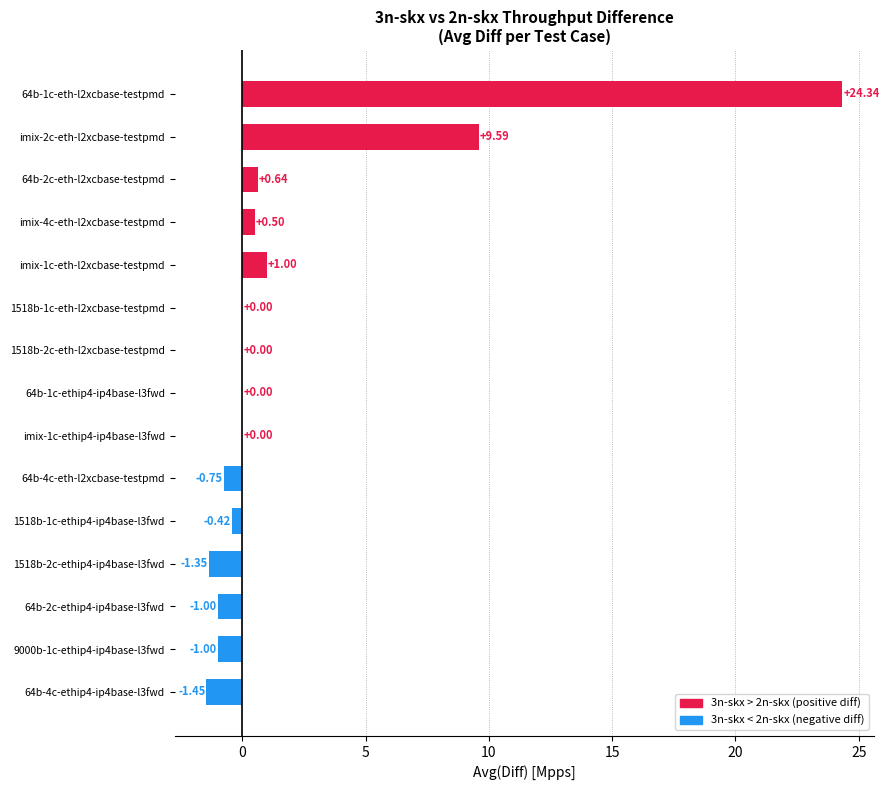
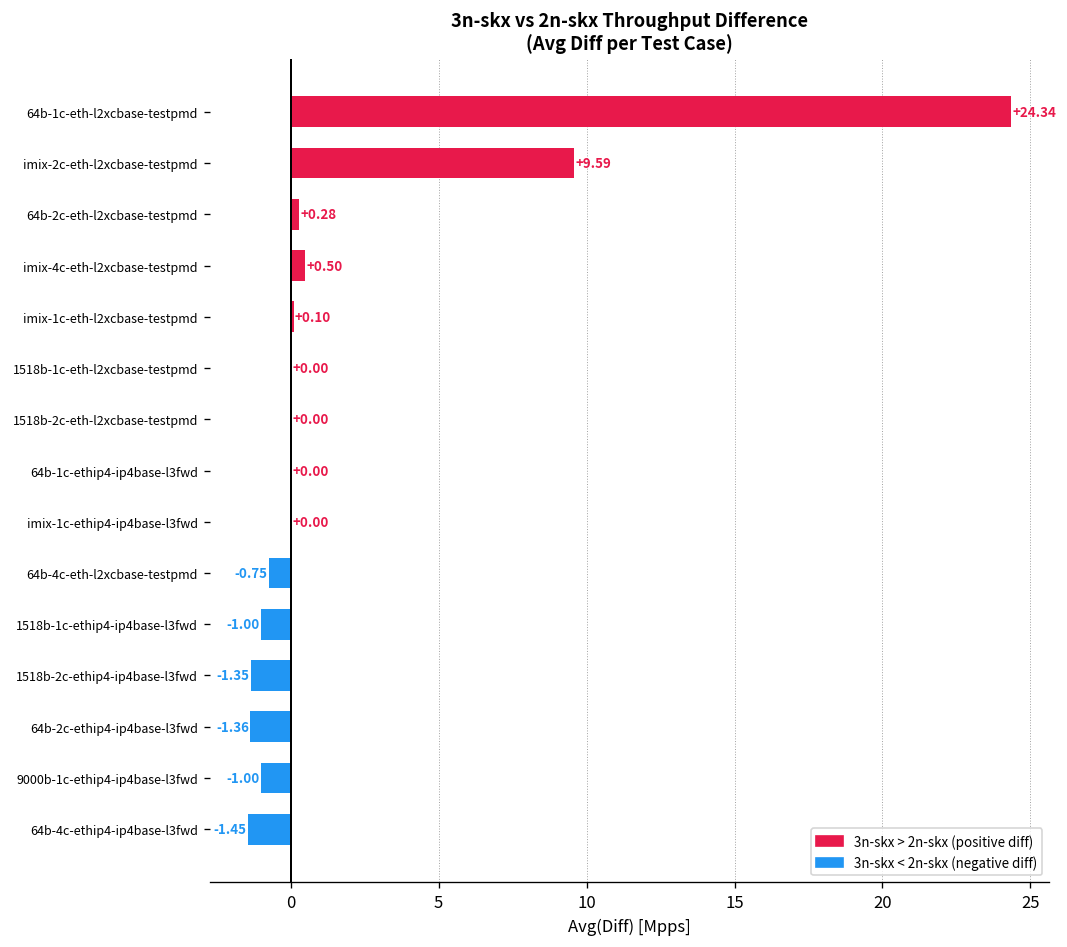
  {
    "64b-1c-eth-l2xcbase-testpmd": "+24.34",
    "imix-2c-eth-l2xcbase-testpmd": "+9.59",
-   "64b-2c-eth-l2xcbase-testpmd": "+0.64",
+   "64b-2c-eth-l2xcbase-testpmd": "+0.28",
    "imix-4c-eth-l2xcbase-testpmd": "+0.50",
-   "imix-1c-eth-l2xcbase-testpmd": "+1.00",
+   "imix-1c-eth-l2xcbase-testpmd": "+0.10",
    "1518b-1c-eth-l2xcbase-testpmd": "+0.00",
    "1518b-2c-eth-l2xcbase-testpmd": "+0.00",
    "64b-1c-ethip4-ip4base-l3fwd": "+0.00",
    "imix-1c-ethip4-ip4base-l3fwd": "+0.00",
    "64b-4c-eth-l2xcbase-testpmd": "-0.75",
-   "1518b-1c-ethip4-ip4base-l3fwd": "-0.42",
+   "1518b-1c-ethip4-ip4base-l3fwd": "-1.00",
    "1518b-2c-ethip4-ip4base-l3fwd": "-1.35",
-   "64b-2c-ethip4-ip4base-l3fwd": "-1.00",
+   "64b-2c-ethip4-ip4base-l3fwd": "-1.36",
    "9000b-1c-ethip4-ip4base-l3fwd": "-1.00",
    "64b-4c-ethip4-ip4base-l3fwd": "-1.45"
  }
